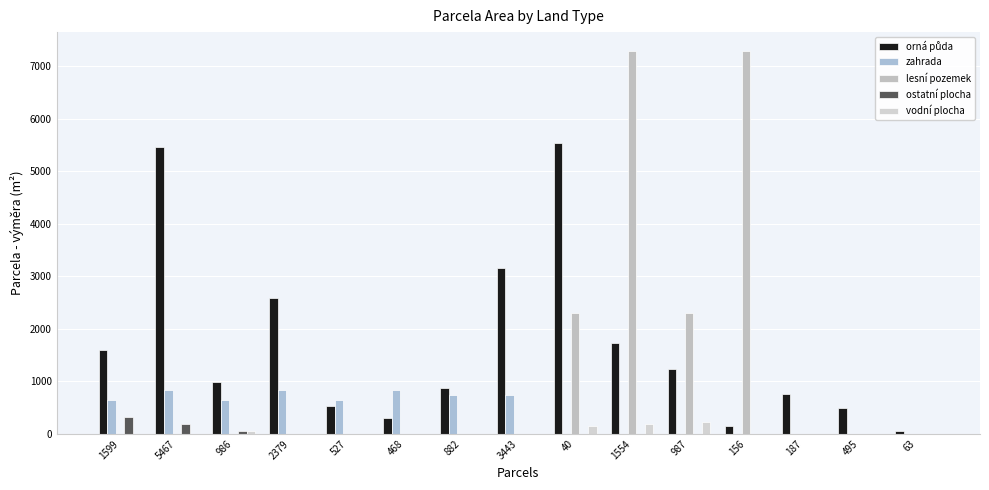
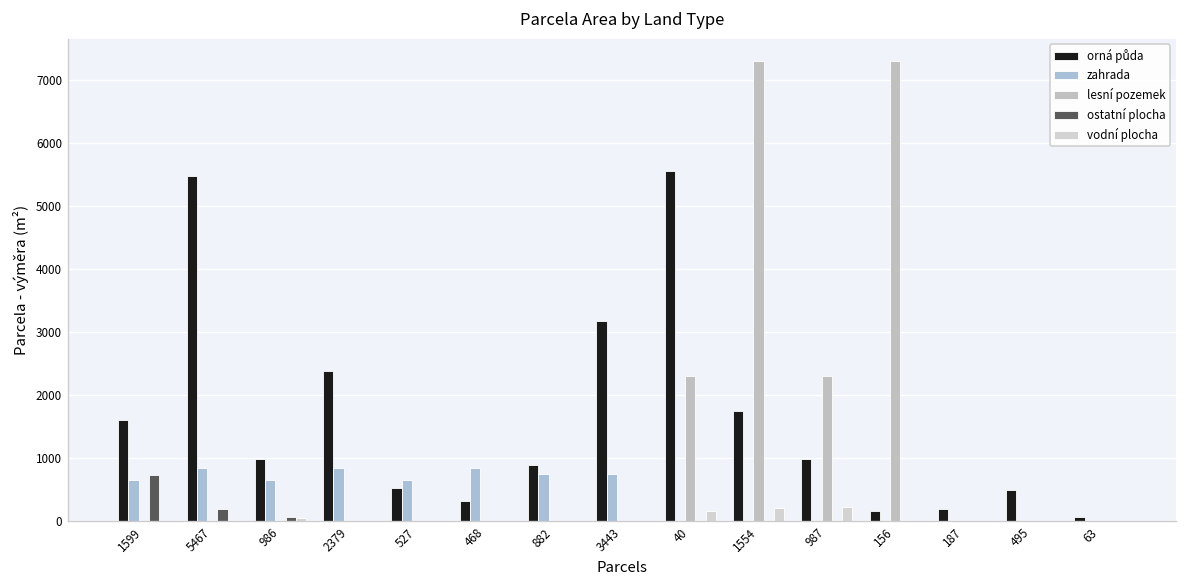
  {
    "orná půda": {
      "1599": 1600,
      "5467": 5500,
      "986": 1000,
-     "2379": 2600,
+     "2379": 2400,
      "527": 500,
      "468": 300,
      "882": 900,
      "3443": 3200,
      "40": 5500,
      "1554": 1700,
-     "987": 1200,
+     "987": 1000,
      "156": 200,
-     "187": 800,
+     "187": 200,
      "495": 500,
      "63": 100
    },
    "ostatní plocha": {
-     "1599": 300,
+     "1599": 700,
      "5467": 200,
      "986": 100,
      "2379": 0,
      "527": 0,
      "468": 0,
      "882": 0,
      "3443": 0,
      "40": 0,
      "1554": 0,
      "987": 0,
      "156": 0,
      "187": 0,
      "495": 0,
      "63": 0
    }
  }
